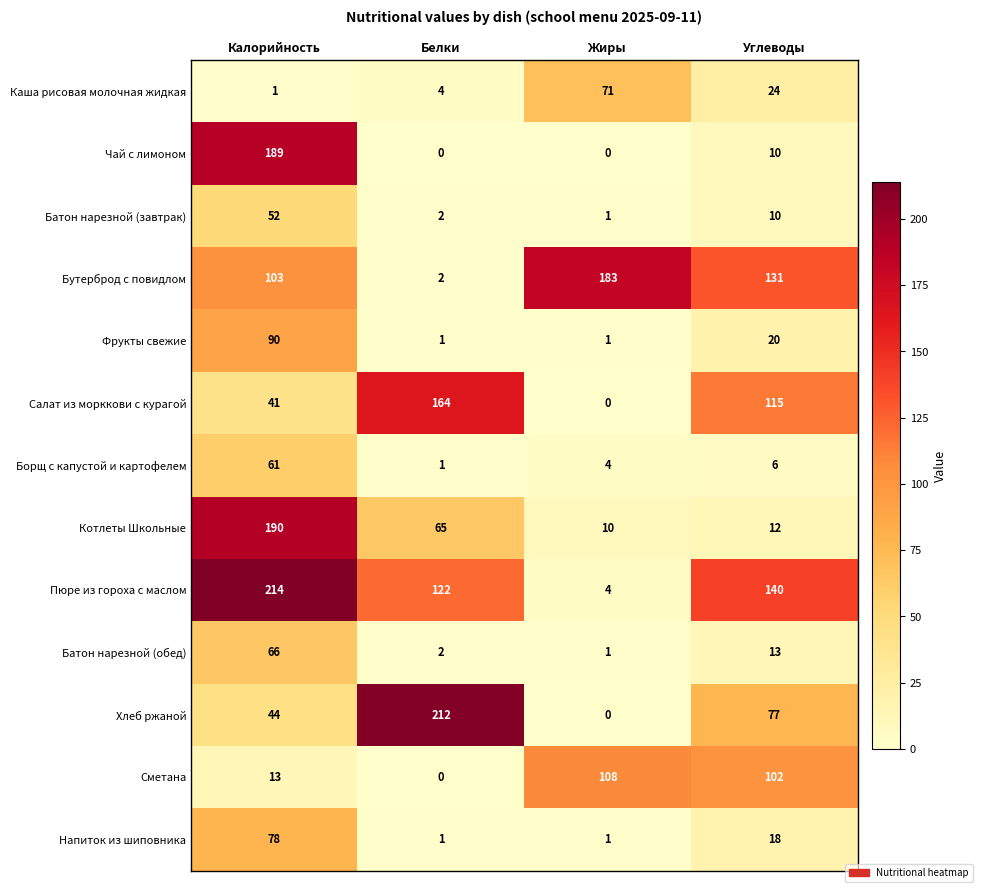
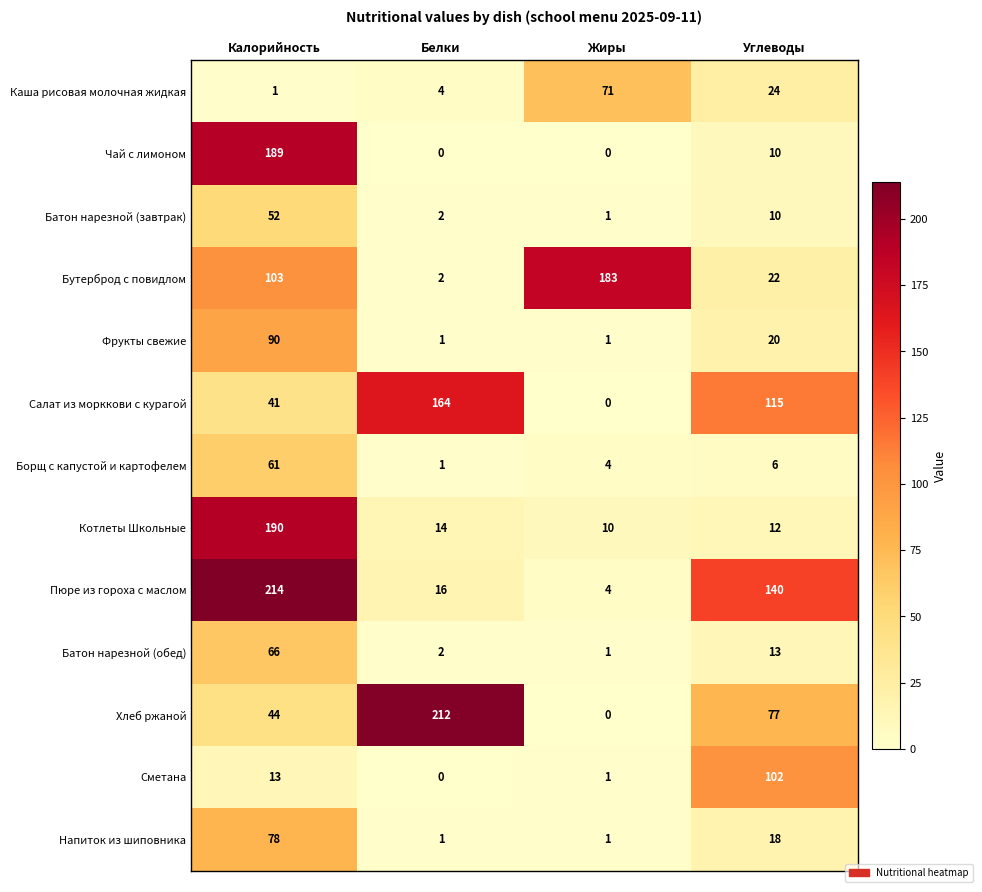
  {
    "Каша рисовая молочная жидкая": {
      "Калорийность": 1,
      "Белки": 4,
      "Жиры": 71,
      "Углеводы": 24
    },
    "Чай с лимоном": {
      "Калорийность": 189,
      "Белки": 0,
      "Жиры": 0,
      "Углеводы": 10
    },
    "Батон нарезной (завтрак)": {
      "Калорийность": 52,
      "Белки": 2,
      "Жиры": 1,
      "Углеводы": 10
    },
    "Бутерброд с повидлом": {
      "Калорийность": 103,
      "Белки": 2,
      "Жиры": 183,
-     "Углеводы": 131
+     "Углеводы": 22
    },
    "Фрукты свежие": {
      "Калорийность": 90,
      "Белки": 1,
      "Жиры": 1,
      "Углеводы": 20
    },
    "Салат из морккови с курагой": {
      "Калорийность": 41,
      "Белки": 164,
      "Жиры": 0,
      "Углеводы": 115
    },
    "Борщ с капустой и картофелем": {
      "Калорийность": 61,
      "Белки": 1,
      "Жиры": 4,
      "Углеводы": 6
    },
    "Котлеты Школьные": {
      "Калорийность": 190,
-     "Белки": 65,
+     "Белки": 14,
      "Жиры": 10,
      "Углеводы": 12
    },
    "Пюре из гороха с маслом": {
      "Калорийность": 214,
-     "Белки": 122,
+     "Белки": 16,
      "Жиры": 4,
      "Углеводы": 140
    },
    "Батон нарезной (обед)": {
      "Калорийность": 66,
      "Белки": 2,
      "Жиры": 1,
      "Углеводы": 13
    },
    "Хлеб ржаной": {
      "Калорийность": 44,
      "Белки": 212,
      "Жиры": 0,
      "Углеводы": 77
    },
    "Сметана": {
      "Калорийность": 13,
      "Белки": 0,
-     "Жиры": 108,
+     "Жиры": 1,
      "Углеводы": 102
    },
    "Напиток из шиповника": {
      "Калорийность": 78,
      "Белки": 1,
      "Жиры": 1,
      "Углеводы": 18
    }
  }
